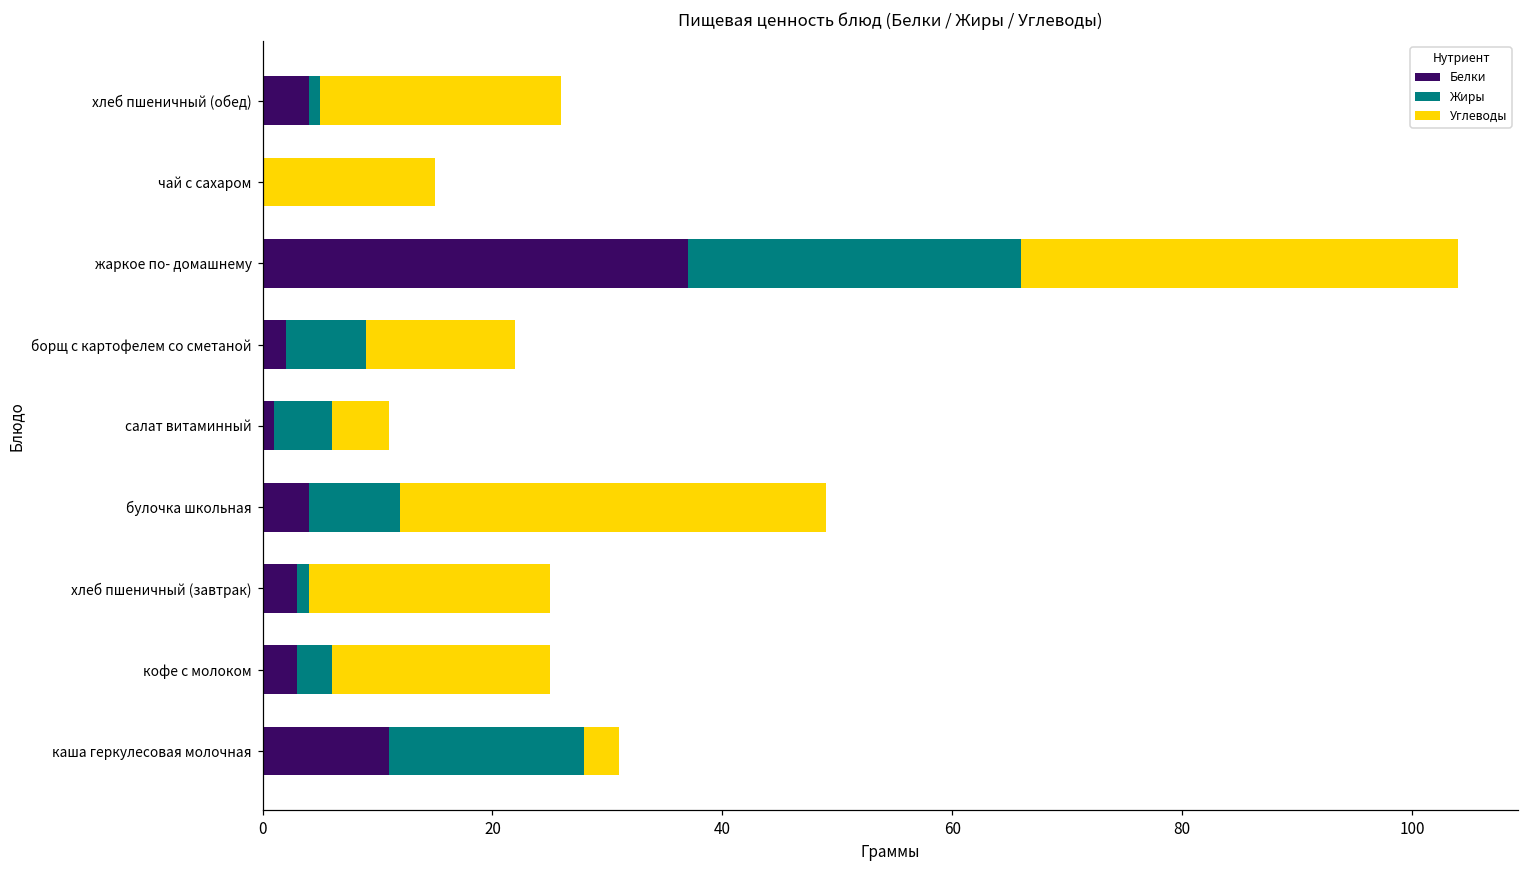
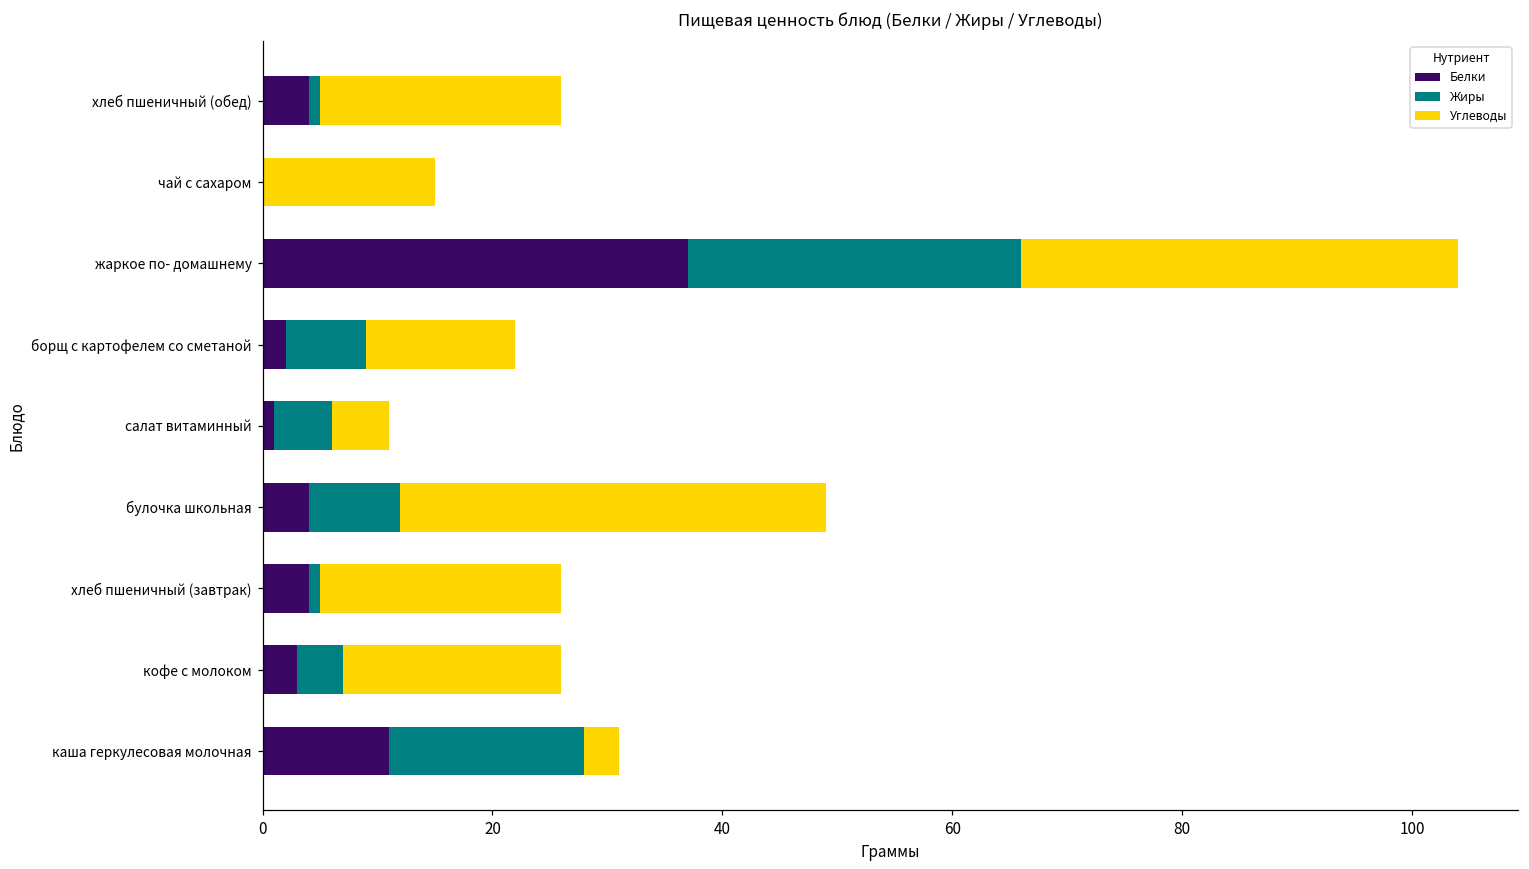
  {
    "Белки": {
      "хлеб пшеничный (обед)": 4,
      "чай с сахаром": 0,
      "жаркое по- домашнему": 37,
      "борщ с картофелем со сметаной": 2,
      "салат витаминный": 1,
      "булочка школьная": 4,
-     "хлеб пшеничный (завтрак)": 3,
+     "хлеб пшеничный (завтрак)": 4,
      "кофе с молоком": 3,
      "каша геркулесовая молочная": 11
    },
    "Жиры": {
      "хлеб пшеничный (обед)": 1,
      "чай с сахаром": 0,
      "жаркое по- домашнему": 29,
      "борщ с картофелем со сметаной": 7,
      "салат витаминный": 5,
      "булочка школьная": 8,
      "хлеб пшеничный (завтрак)": 1,
-     "кофе с молоком": 3,
+     "кофе с молоком": 4,
      "каша геркулесовая молочная": 17
    },
    "Углеводы": {
      "хлеб пшеничный (обед)": 21,
      "чай с сахаром": 15,
      "жаркое по- домашнему": 38,
      "борщ с картофелем со сметаной": 13,
      "салат витаминный": 5,
      "булочка школьная": 37,
      "хлеб пшеничный (завтрак)": 21,
      "кофе с молоком": 19,
      "каша геркулесовая молочная": 3
    }
  }
